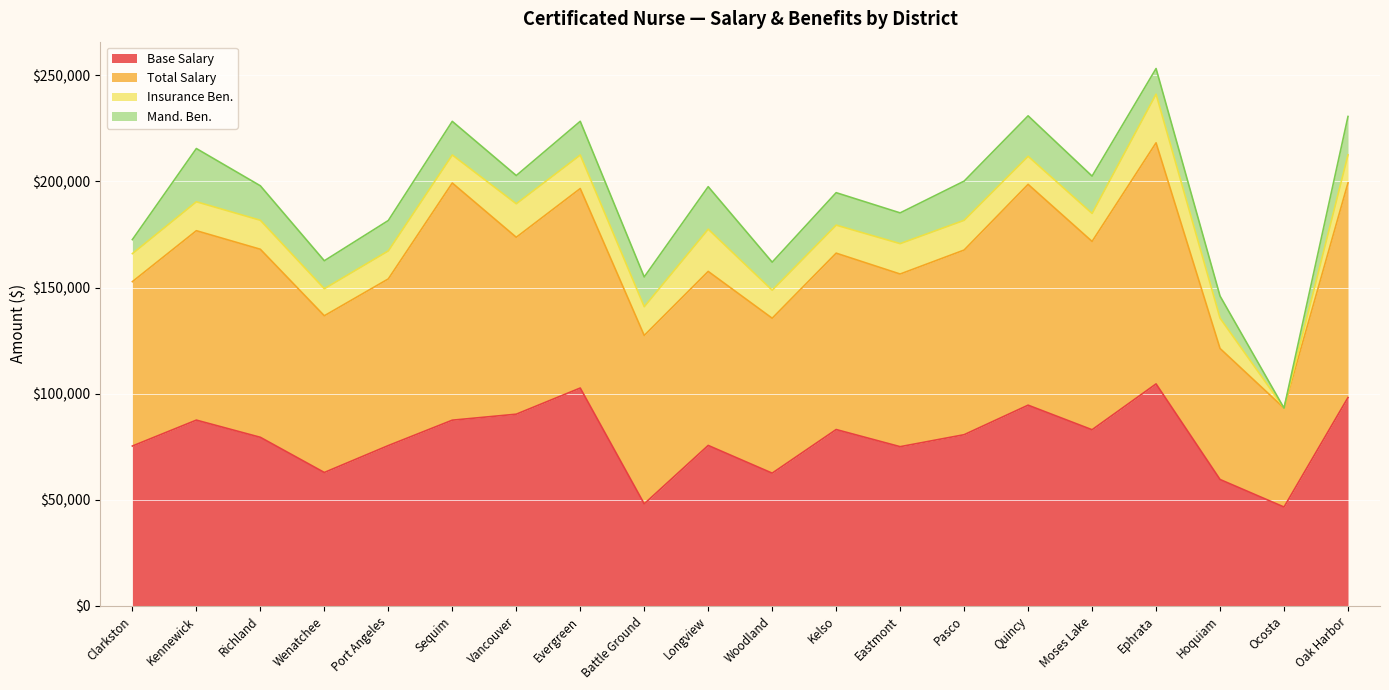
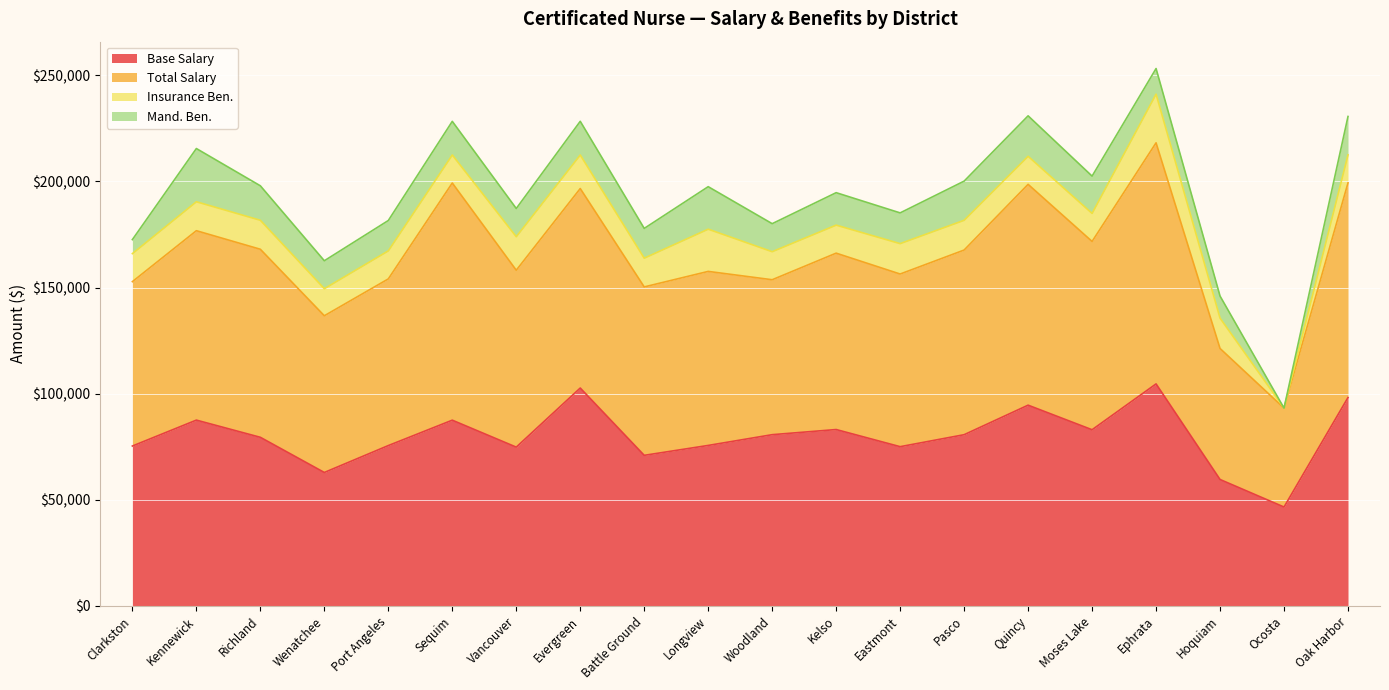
  {
    "Base Salary": {
      "Clarkston": "$75,000",
      "Kennewick": "$88,000",
      "Richland": "$79,000",
      "Wenatchee": "$63,000",
      "Port Angeles": "$76,000",
      "Sequim": "$88,000",
-     "Vancouver": "$90,000",
+     "Vancouver": "$75,000",
      "Evergreen": "$103,000",
-     "Battle Ground": "$48,000",
+     "Battle Ground": "$71,000",
      "Longview": "$76,000",
-     "Woodland": "$63,000",
+     "Woodland": "$81,000",
      "Kelso": "$83,000",
      "Eastmont": "$75,000",
      "Pasco": "$81,000",
      "Quincy": "$95,000",
      "Moses Lake": "$83,000",
      "Ephrata": "$105,000",
      "Hoquiam": "$60,000",
      "Ocosta": "$47,000",
      "Oak Harbor": "$98,000"
    },
    "Total Salary": {
      "Clarkston": "$77,000",
      "Kennewick": "$89,000",
      "Richland": "$89,000",
      "Wenatchee": "$74,000",
      "Port Angeles": "$79,000",
      "Sequim": "$112,000",
      "Vancouver": "$83,000",
      "Evergreen": "$94,000",
      "Battle Ground": "$79,000",
      "Longview": "$82,000",
      "Woodland": "$73,000",
      "Kelso": "$83,000",
      "Eastmont": "$81,000",
      "Pasco": "$87,000",
      "Quincy": "$104,000",
      "Moses Lake": "$89,000",
      "Ephrata": "$114,000",
      "Hoquiam": "$62,000",
      "Oak Harbor": "$101,000"
    },
    "Insurance Ben.": {
      "Clarkston": "$13,000",
      "Kennewick": "$14,000",
      "Richland": "$14,000",
      "Wenatchee": "$13,000",
      "Port Angeles": "$13,000",
      "Sequim": "$13,000",
      "Vancouver": "$16,000",
      "Evergreen": "$16,000",
      "Battle Ground": "$14,000",
      "Longview": "$20,000",
      "Woodland": "$13,000",
      "Kelso": "$13,000",
      "Eastmont": "$14,000",
      "Pasco": "$14,000",
      "Quincy": "$13,000",
      "Moses Lake": "$13,000",
      "Ephrata": "$23,000",
      "Hoquiam": "$14,000",
      "Oak Harbor": "$13,000"
    },
    "Mand. Ben.": {
      "Clarkston": "$7,000",
      "Kennewick": "$25,000",
      "Richland": "$16,000",
      "Wenatchee": "$13,000",
      "Port Angeles": "$14,000",
      "Sequim": "$16,000",
      "Vancouver": "$13,000",
      "Evergreen": "$16,000",
      "Battle Ground": "$14,000",
      "Longview": "$20,000",
      "Woodland": "$13,000",
      "Kelso": "$15,000",
      "Eastmont": "$14,000",
      "Pasco": "$18,000",
      "Quincy": "$19,000",
      "Moses Lake": "$18,000",
      "Ephrata": "$12,000",
      "Hoquiam": "$10,000",
      "Oak Harbor": "$18,000"
    }
  }
